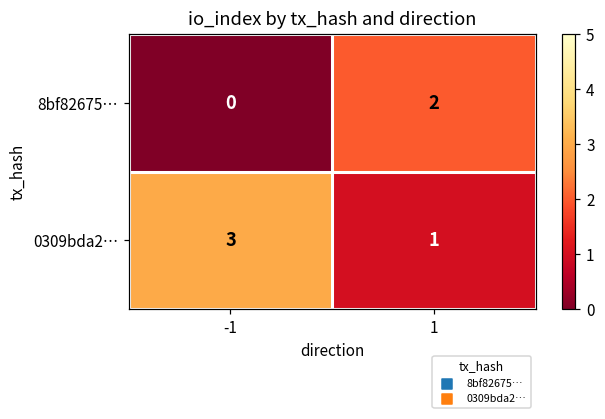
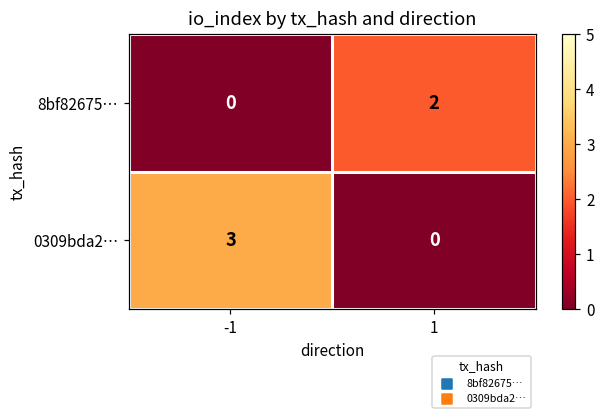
  {
    "8bf82675…": {
      "-1": 0,
      "1": 2
    },
    "0309bda2…": {
      "-1": 3,
-     "1": 1
+     "1": 0
    }
  }
